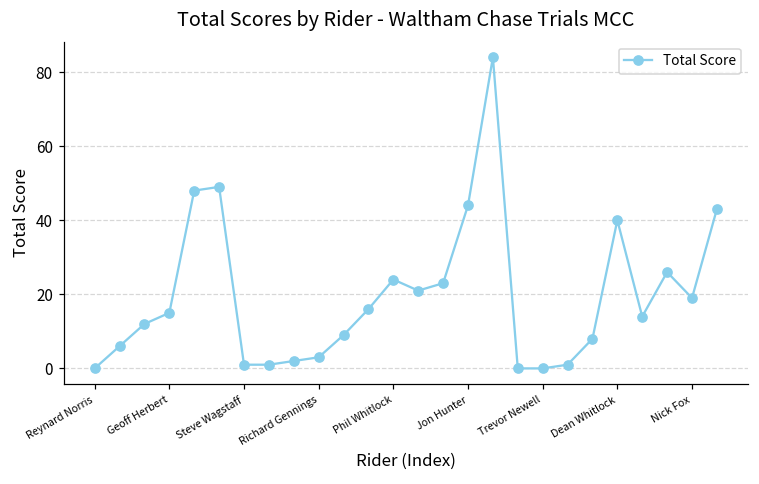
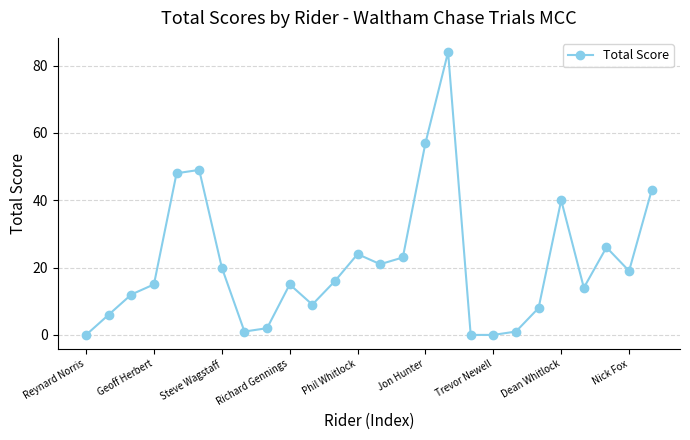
  {
    "Reynard Norris": 0,
    "Geoff Herbert": 15,
-   "Steve Wagstaff": 1,
-   "Richard Gennings": 3,
+   "Steve Wagstaff": 20,
+   "Richard Gennings": 15,
    "Phil Whitlock": 24,
-   "Jon Hunter": 44,
+   "Jon Hunter": 57,
    "Trevor Newell": 0,
    "Dean Whitlock": 40,
    "Nick Fox": 19
  }
